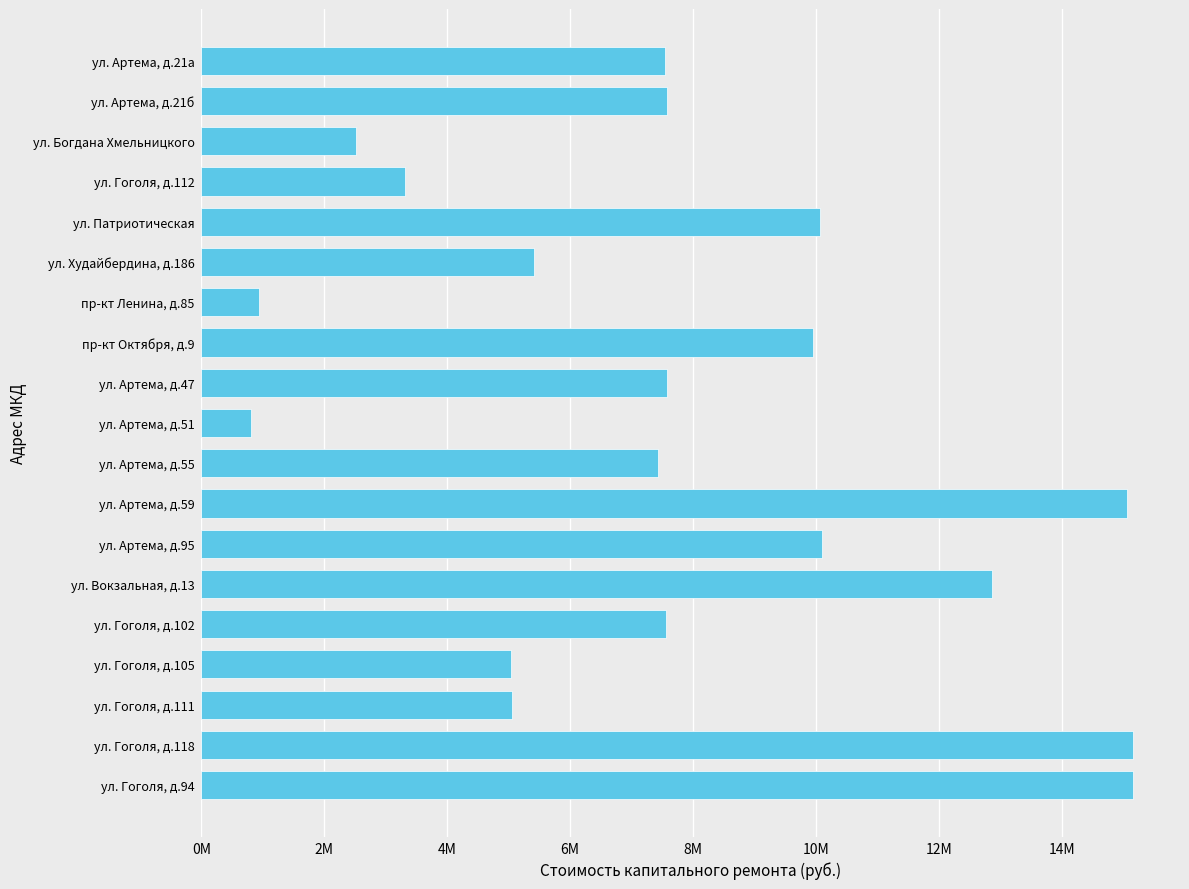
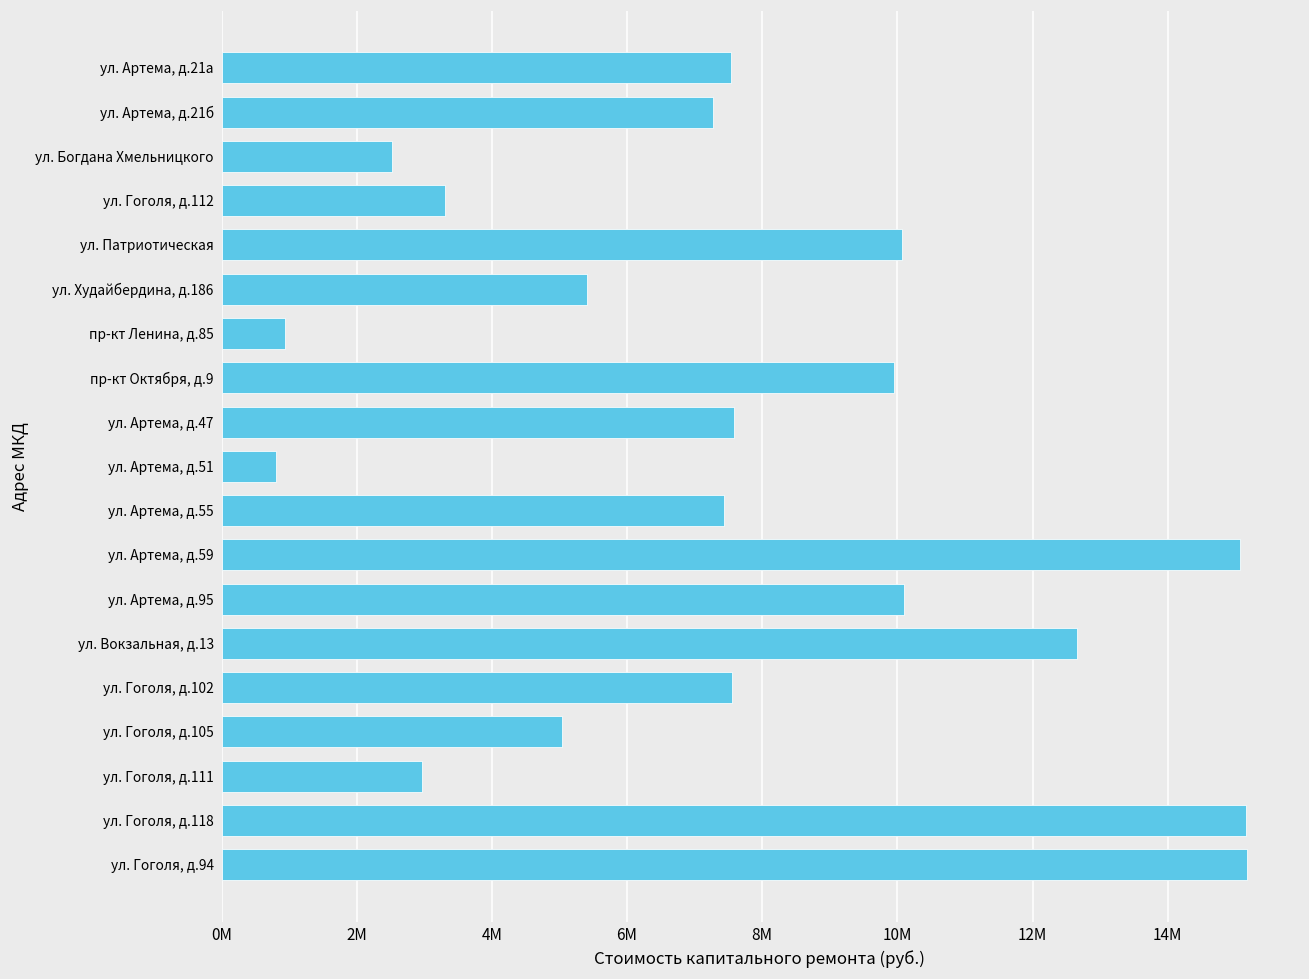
  {
    "ул. Артема, д.21а": 7500000,
-   "ул. Артема, д.21б": 7600000,
+   "ул. Артема, д.21б": 7300000,
    "ул. Богдана Хмельницкого": 2500000,
    "ул. Гоголя, д.112": 3300000,
    "ул. Патриотическая": 10100000,
    "ул. Худайбердина, д.186": 5400000,
    "пр-кт Ленина, д.85": 900000,
    "пр-кт Октября, д.9": 10000000,
    "ул. Артема, д.47": 7600000,
    "ул. Артема, д.51": 800000,
    "ул. Артема, д.55": 7400000,
    "ул. Артема, д.59": 15100000,
    "ул. Артема, д.95": 10100000,
-   "ул. Вокзальная, д.13": 12900000,
+   "ул. Вокзальная, д.13": 12700000,
    "ул. Гоголя, д.102": 7600000,
    "ул. Гоголя, д.105": 5000000,
-   "ул. Гоголя, д.111": 5100000,
+   "ул. Гоголя, д.111": 3000000,
    "ул. Гоголя, д.118": 15200000,
    "ул. Гоголя, д.94": 15200000
  }
